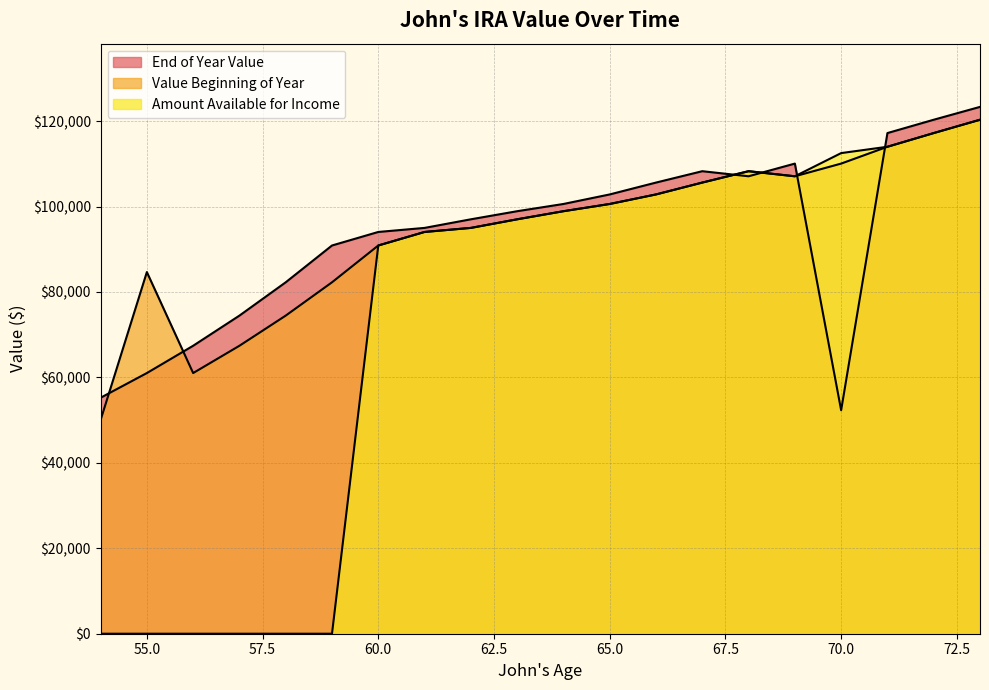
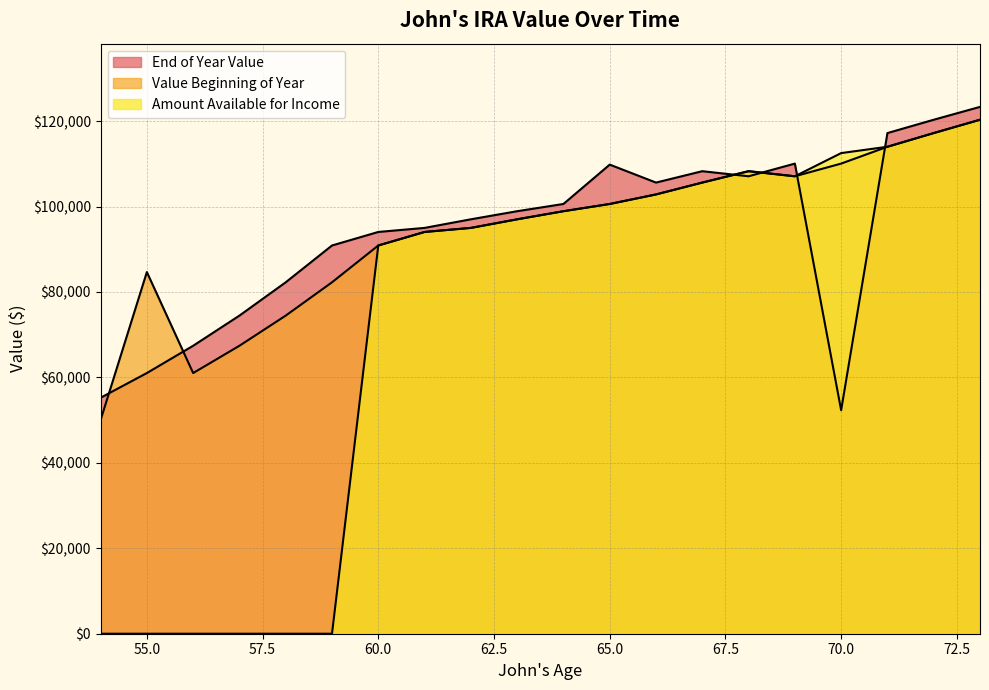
  {
    "End of Year Value": {
      "55.0": "$61,000",
      "60.0": "$94,000",
-     "65.0": "$103,000",
+     "65.0": "$110,000",
      "70.0": "$52,000"
    },
    "Value Beginning of Year": {
      "55.0": "$85,000",
      "70.0": "$110,000"
    },
    "Amount Available for Income": {
      "55.0": "$0",
      "70.0": "$113,000"
    }
  }
